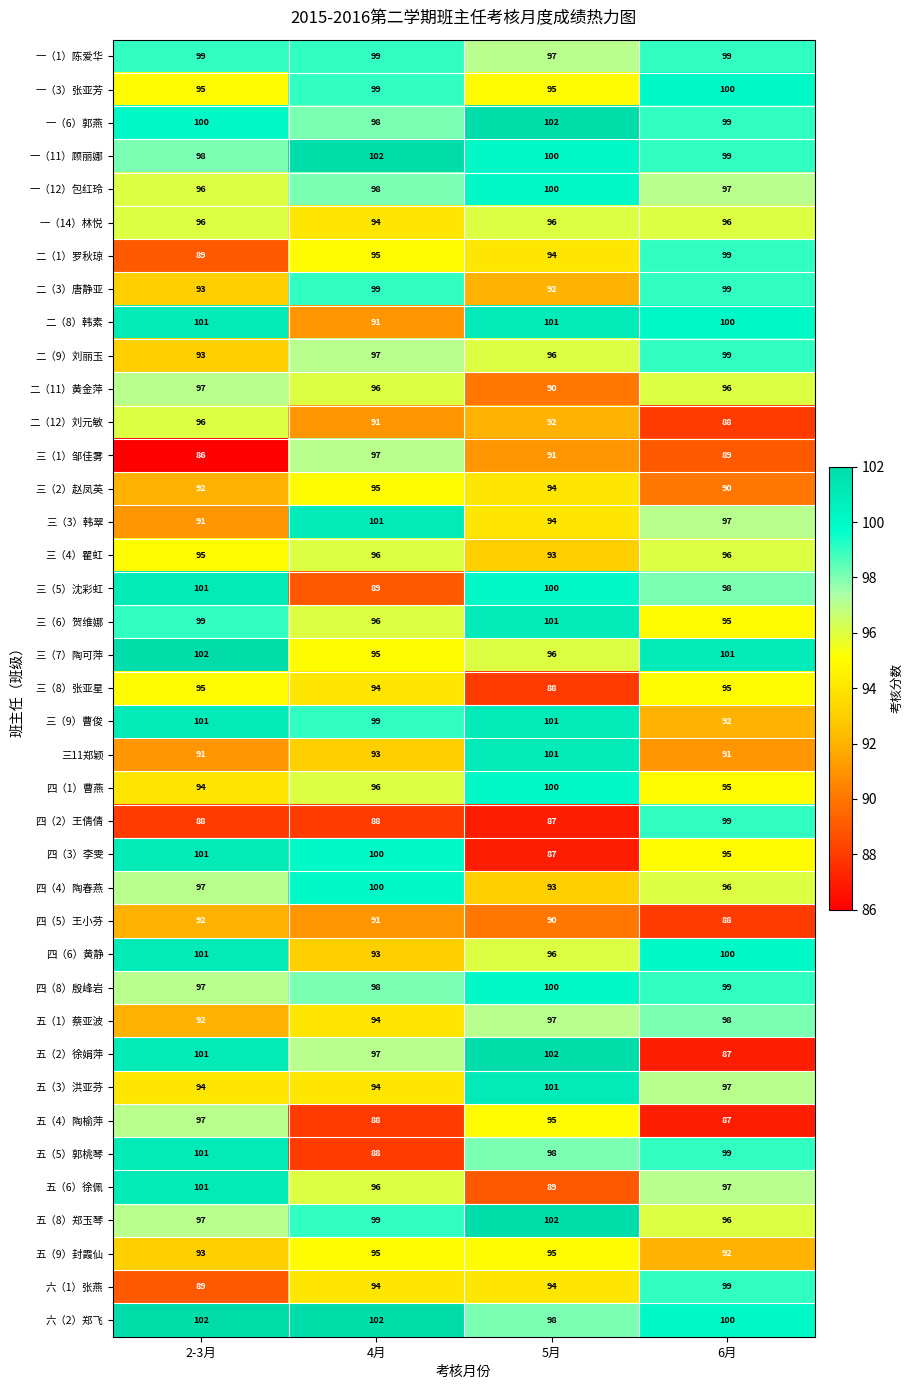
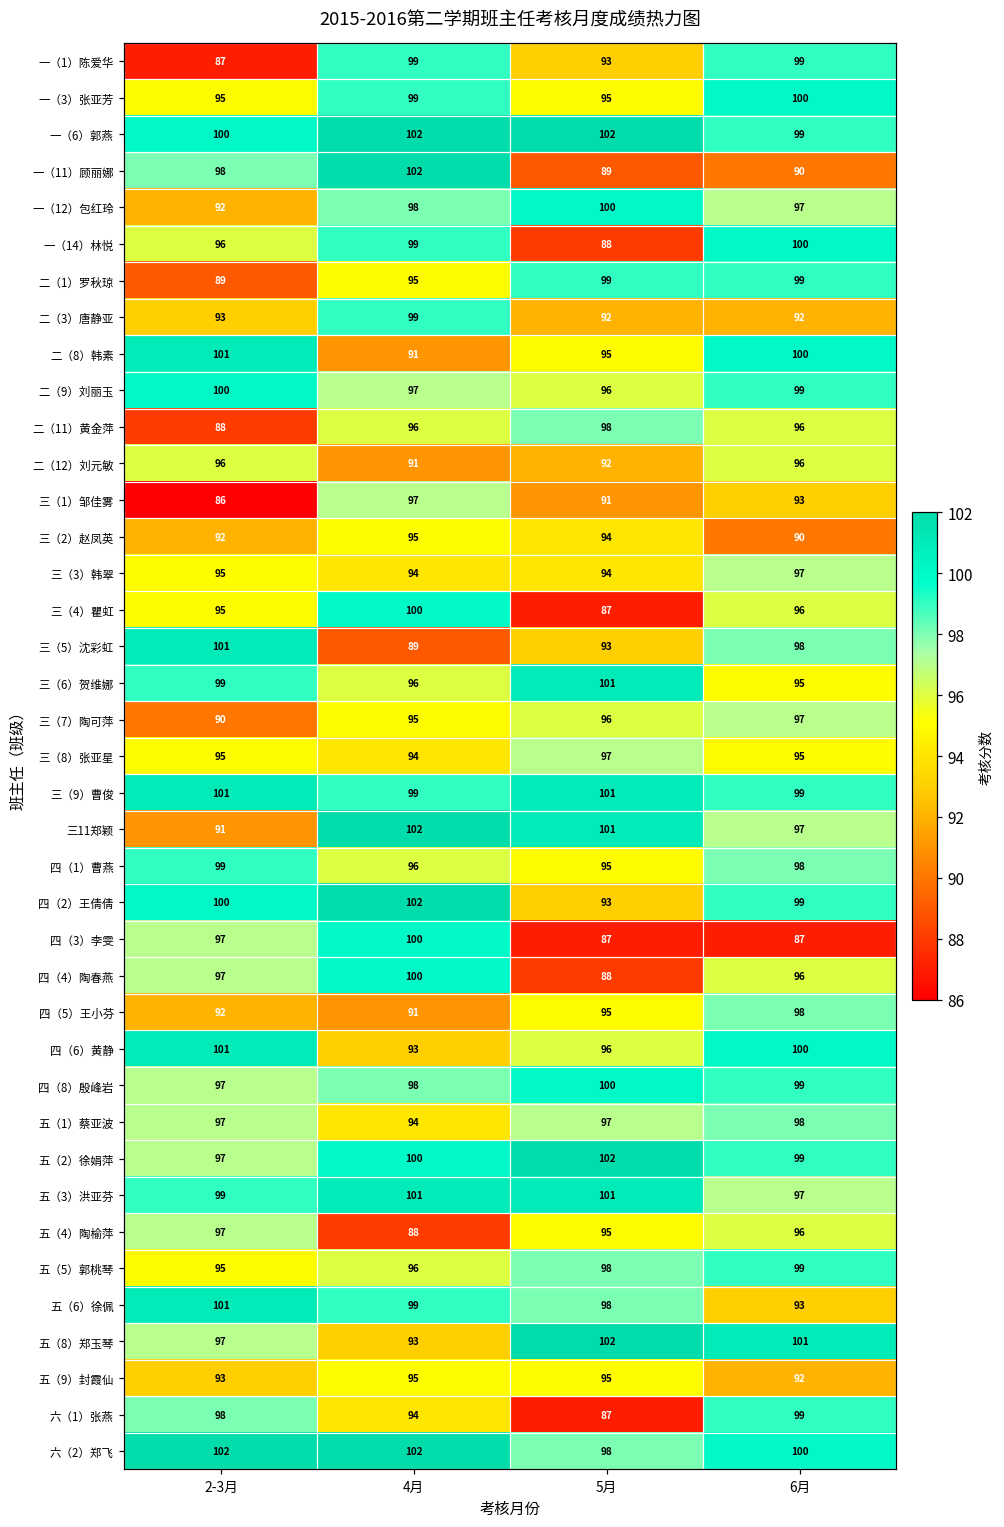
  {
    "一（1）陈爱华": {
-     "2-3月": 99,
+     "2-3月": 87,
      "4月": 99,
-     "5月": 97,
+     "5月": 93,
      "6月": 99
    },
    "一（3）张亚芳": {
      "2-3月": 95,
      "4月": 99,
      "5月": 95,
      "6月": 100
    },
    "一（6）郭燕": {
      "2-3月": 100,
-     "4月": 98,
+     "4月": 102,
      "5月": 102,
      "6月": 99
    },
    "一（11）顾丽娜": {
      "2-3月": 98,
      "4月": 102,
-     "5月": 100,
-     "6月": 99
+     "5月": 89,
+     "6月": 90
    },
    "一（12）包红玲": {
-     "2-3月": 96,
+     "2-3月": 92,
      "4月": 98,
      "5月": 100,
      "6月": 97
    },
    "一（14）林悦": {
      "2-3月": 96,
-     "4月": 94,
-     "5月": 96,
-     "6月": 96
+     "4月": 99,
+     "5月": 88,
+     "6月": 100
    },
    "二（1）罗秋琼": {
      "2-3月": 89,
      "4月": 95,
-     "5月": 94,
+     "5月": 99,
      "6月": 99
    },
    "二（3）唐静亚": {
      "2-3月": 93,
      "4月": 99,
      "5月": 92,
-     "6月": 99
+     "6月": 92
    },
    "二（8）韩素": {
      "2-3月": 101,
      "4月": 91,
-     "5月": 101,
+     "5月": 95,
      "6月": 100
    },
    "二（9）刘丽玉": {
-     "2-3月": 93,
+     "2-3月": 100,
      "4月": 97,
      "5月": 96,
      "6月": 99
    },
    "二（11）黄金萍": {
-     "2-3月": 97,
+     "2-3月": 88,
      "4月": 96,
-     "5月": 90,
+     "5月": 98,
      "6月": 96
    },
    "二（12）刘元敏": {
      "2-3月": 96,
      "4月": 91,
      "5月": 92,
-     "6月": 88
+     "6月": 96
    },
    "三（1）邹佳雾": {
      "2-3月": 86,
      "4月": 97,
      "5月": 91,
-     "6月": 89
+     "6月": 93
    },
    "三（2）赵凤英": {
      "2-3月": 92,
      "4月": 95,
      "5月": 94,
      "6月": 90
    },
    "三（3）韩翠": {
-     "2-3月": 91,
-     "4月": 101,
+     "2-3月": 95,
+     "4月": 94,
      "5月": 94,
      "6月": 97
    },
    "三（4）瞿虹": {
      "2-3月": 95,
-     "4月": 96,
-     "5月": 93,
+     "4月": 100,
+     "5月": 87,
      "6月": 96
    },
    "三（5）沈彩虹": {
      "2-3月": 101,
      "4月": 89,
-     "5月": 100,
+     "5月": 93,
      "6月": 98
    },
    "三（6）贺维娜": {
      "2-3月": 99,
      "4月": 96,
      "5月": 101,
      "6月": 95
    },
    "三（7）陶可萍": {
-     "2-3月": 102,
+     "2-3月": 90,
      "4月": 95,
      "5月": 96,
-     "6月": 101
+     "6月": 97
    },
    "三（8）张亚星": {
      "2-3月": 95,
      "4月": 94,
-     "5月": 88,
+     "5月": 97,
      "6月": 95
    },
    "三（9）曹俊": {
      "2-3月": 101,
      "4月": 99,
      "5月": 101,
-     "6月": 92
+     "6月": 99
    },
    "三11郑颖": {
      "2-3月": 91,
-     "4月": 93,
+     "4月": 102,
      "5月": 101,
-     "6月": 91
+     "6月": 97
    },
    "四（1）曹燕": {
-     "2-3月": 94,
+     "2-3月": 99,
      "4月": 96,
-     "5月": 100,
-     "6月": 95
+     "5月": 95,
+     "6月": 98
    },
    "四（2）王倩倩": {
-     "2-3月": 88,
-     "4月": 88,
-     "5月": 87,
+     "2-3月": 100,
+     "4月": 102,
+     "5月": 93,
      "6月": 99
    },
    "四（3）李雯": {
-     "2-3月": 101,
+     "2-3月": 97,
      "4月": 100,
      "5月": 87,
-     "6月": 95
+     "6月": 87
    },
    "四（4）陶春燕": {
      "2-3月": 97,
      "4月": 100,
-     "5月": 93,
+     "5月": 88,
      "6月": 96
    },
    "四（5）王小芬": {
      "2-3月": 92,
      "4月": 91,
-     "5月": 90,
-     "6月": 88
+     "5月": 95,
+     "6月": 98
    },
    "四（6）黄静": {
      "2-3月": 101,
      "4月": 93,
      "5月": 96,
      "6月": 100
    },
    "四（8）殷峰岩": {
      "2-3月": 97,
      "4月": 98,
      "5月": 100,
      "6月": 99
    },
    "五（1）蔡亚波": {
-     "2-3月": 92,
+     "2-3月": 97,
      "4月": 94,
      "5月": 97,
      "6月": 98
    },
    "五（2）徐娟萍": {
-     "2-3月": 101,
-     "4月": 97,
+     "2-3月": 97,
+     "4月": 100,
      "5月": 102,
-     "6月": 87
+     "6月": 99
    },
    "五（3）洪亚芬": {
-     "2-3月": 94,
-     "4月": 94,
+     "2-3月": 99,
+     "4月": 101,
      "5月": 101,
      "6月": 97
    },
    "五（4）陶榆萍": {
      "2-3月": 97,
      "4月": 88,
      "5月": 95,
-     "6月": 87
+     "6月": 96
    },
    "五（5）郭桃琴": {
-     "2-3月": 101,
-     "4月": 88,
+     "2-3月": 95,
+     "4月": 96,
      "5月": 98,
      "6月": 99
    },
    "五（6）徐佩": {
      "2-3月": 101,
-     "4月": 96,
-     "5月": 89,
-     "6月": 97
+     "4月": 99,
+     "5月": 98,
+     "6月": 93
    },
    "五（8）郑玉琴": {
      "2-3月": 97,
-     "4月": 99,
+     "4月": 93,
      "5月": 102,
-     "6月": 96
+     "6月": 101
    },
    "五（9）封霞仙": {
      "2-3月": 93,
      "4月": 95,
      "5月": 95,
      "6月": 92
    },
    "六（1）张燕": {
-     "2-3月": 89,
+     "2-3月": 98,
      "4月": 94,
-     "5月": 94,
+     "5月": 87,
      "6月": 99
    },
    "六（2）郑飞": {
      "2-3月": 102,
      "4月": 102,
      "5月": 98,
      "6月": 100
    }
  }
